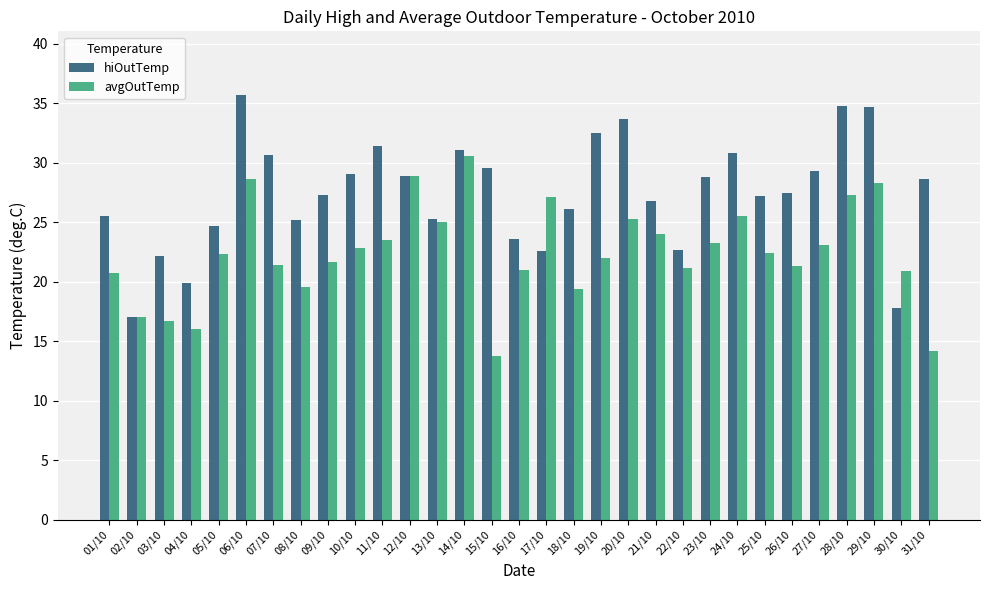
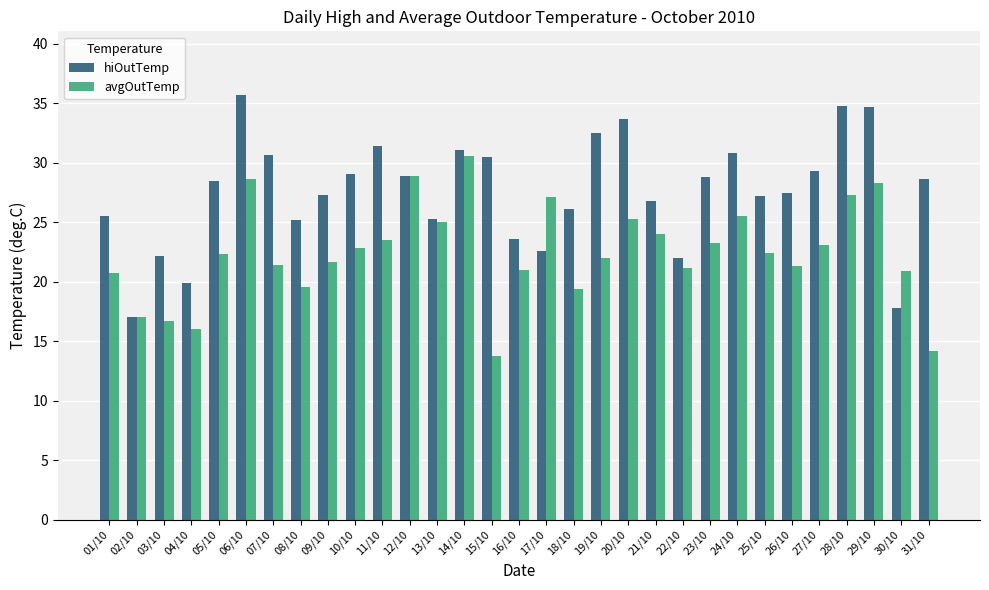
  {
    "hiOutTemp": {
      "01/10": 25.5,
      "02/10": 17.0,
      "03/10": 22.2,
      "04/10": 19.9,
-     "05/10": 24.7,
+     "05/10": 28.5,
      "06/10": 35.7,
      "07/10": 30.7,
      "08/10": 25.2,
      "09/10": 27.3,
      "10/10": 29.1,
      "11/10": 31.4,
      "12/10": 28.9,
      "13/10": 25.3,
      "14/10": 31.1,
-     "15/10": 29.6,
+     "15/10": 30.5,
      "16/10": 23.6,
      "17/10": 22.6,
      "18/10": 26.1,
      "19/10": 32.5,
      "20/10": 33.7,
      "21/10": 26.8,
-     "22/10": 22.7,
+     "22/10": 22.0,
      "23/10": 28.8,
      "24/10": 30.8,
      "25/10": 27.2,
      "26/10": 27.5,
      "27/10": 29.3,
      "28/10": 34.8,
      "29/10": 34.7,
      "30/10": 17.8,
      "31/10": 28.6
    },
    "avgOutTemp": {
      "01/10": 20.7,
      "02/10": 17.0,
      "03/10": 16.7,
      "04/10": 16.0,
      "05/10": 22.3,
      "06/10": 28.6,
      "07/10": 21.4,
      "08/10": 19.6,
      "09/10": 21.7,
      "10/10": 22.8,
      "11/10": 23.5,
      "12/10": 28.9,
      "13/10": 25.0,
      "14/10": 30.6,
      "15/10": 13.8,
      "16/10": 21.0,
      "17/10": 27.1,
      "18/10": 19.4,
      "19/10": 22.0,
      "20/10": 25.3,
      "21/10": 24.0,
      "22/10": 21.2,
      "23/10": 23.3,
      "24/10": 25.5,
      "25/10": 22.4,
      "26/10": 21.3,
      "27/10": 23.1,
      "28/10": 27.3,
      "29/10": 28.3,
      "30/10": 20.9,
      "31/10": 14.2
    }
  }
